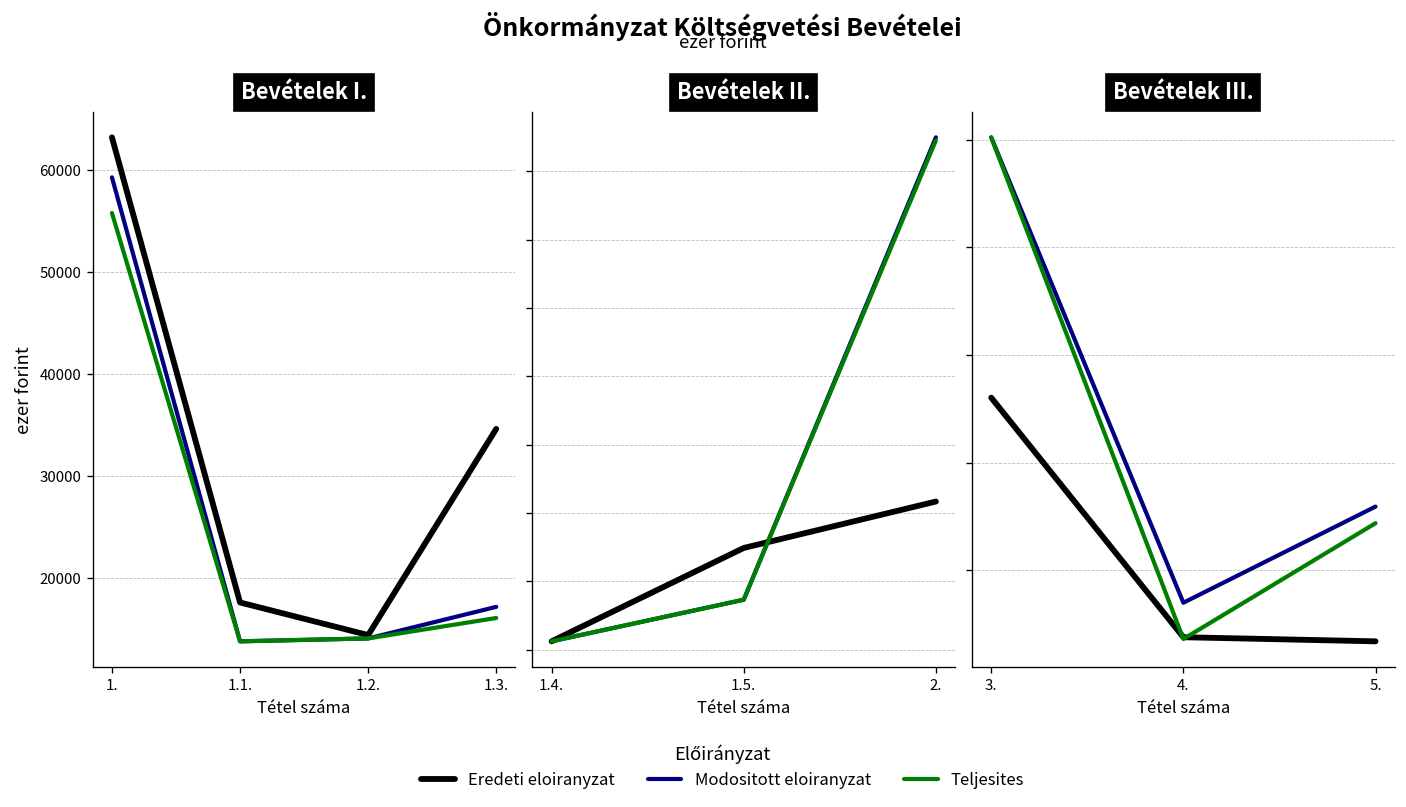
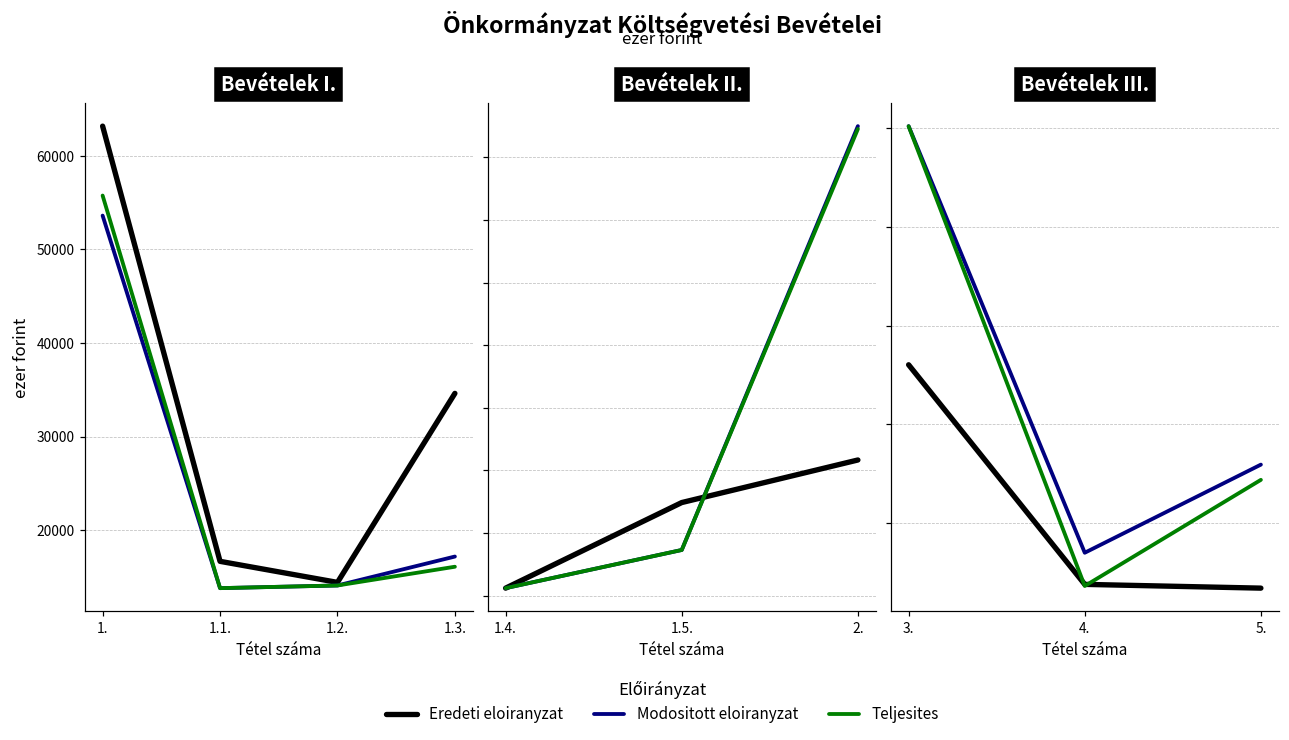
  {
    "Bevételek I.": {
      "Eredeti eloiranyzat": {
        "1.": 63000,
-       "1.1.": 18000,
+       "1.1.": 17000,
        "1.2.": 14000,
        "1.3.": 35000
      },
      "Modositott eloiranyzat": {
-       "1.": 59000,
+       "1.": 54000,
        "1.3.": 17000
      },
      "Teljesites": {
        "1.": 56000,
        "1.3.": 16000
      }
    }
  }
